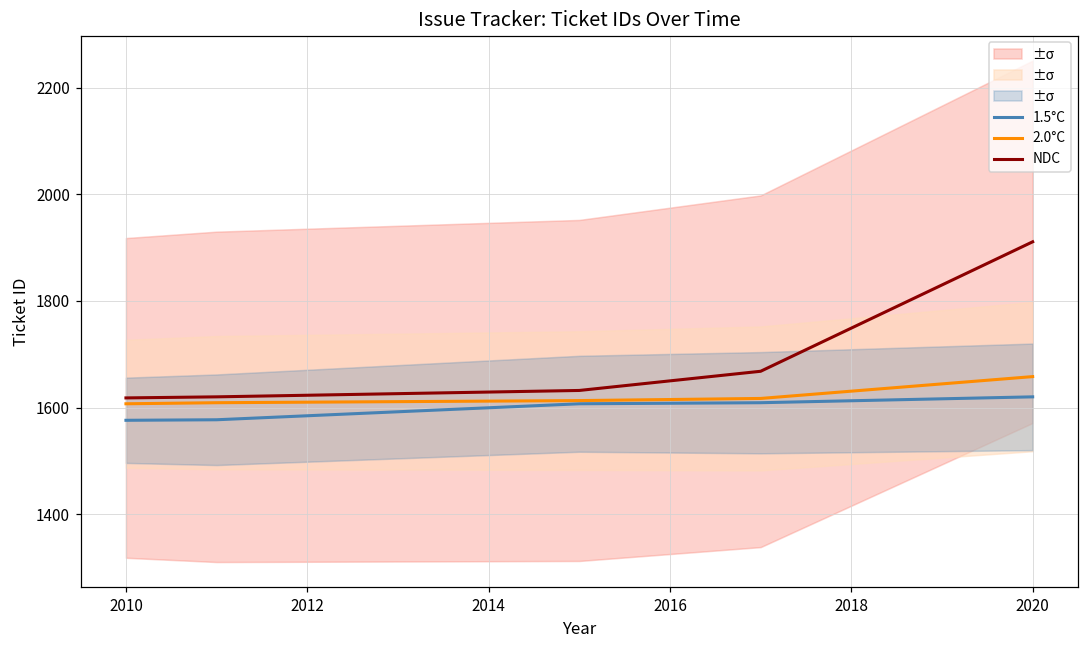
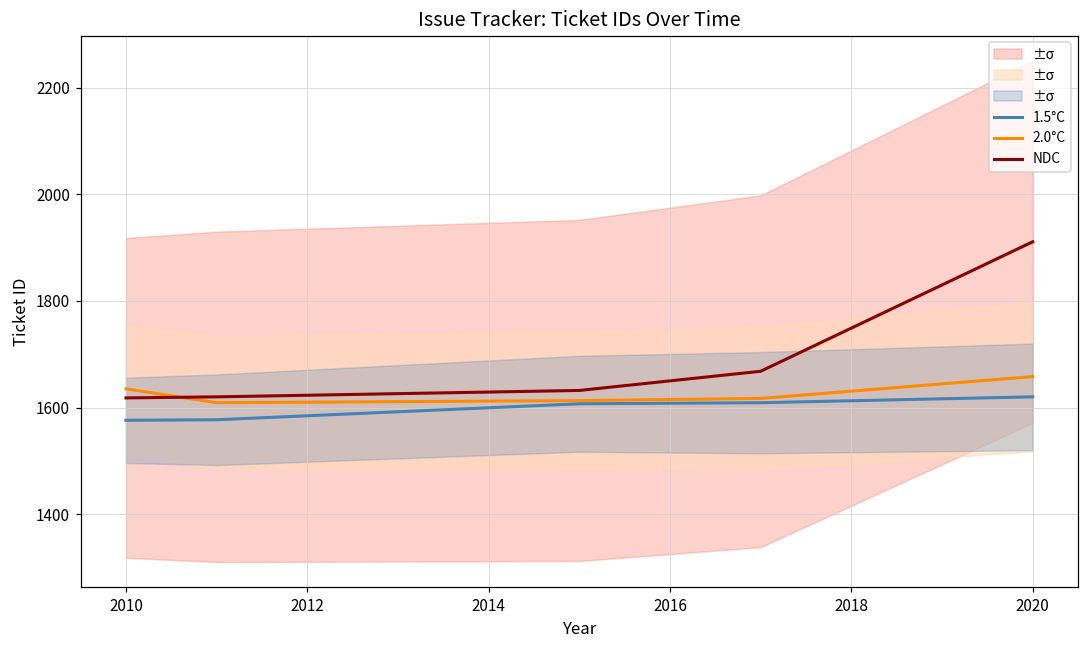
  {
    "2.0°C": {
-     "2010": 1610,
+     "2010": 1640,
      "2020": 1660
    },
    "NDC": {
      "2010": 1620,
      "2020": 1910
    }
  }
